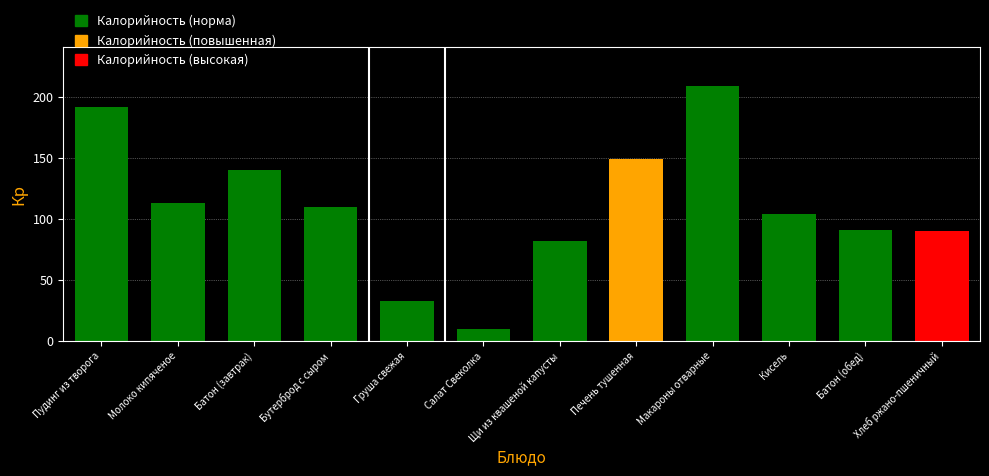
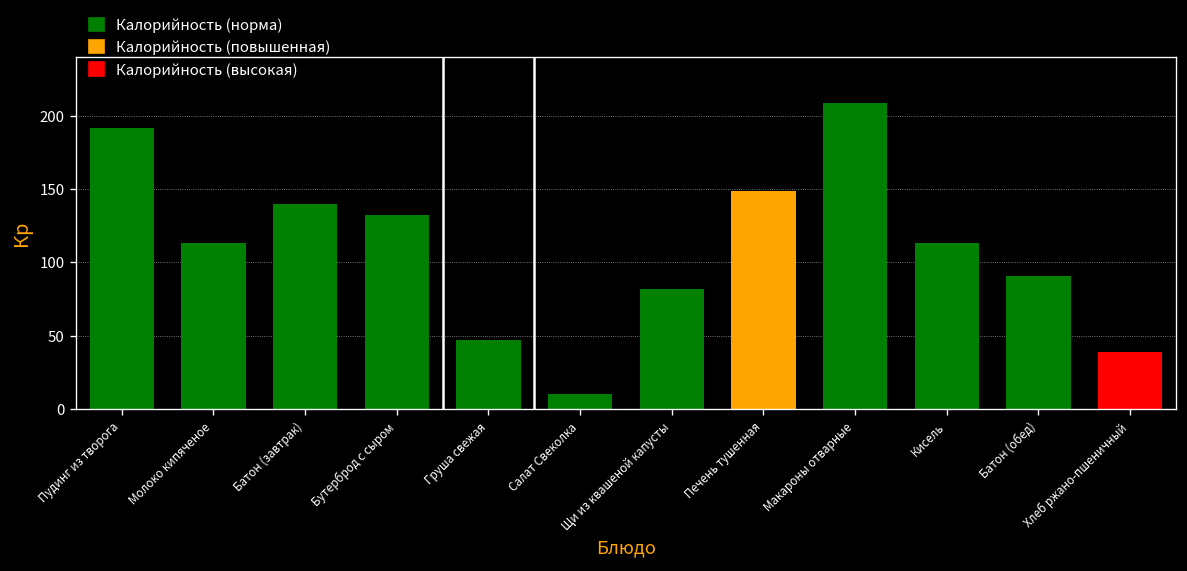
  {
    "Пудинг из творога": 192,
    "Молоко кипяченое": 113,
    "Батон (завтрак)": 140,
-   "Бутерброд с сыром": 110,
-   "Груша свежая": 33,
+   "Бутерброд с сыром": 132,
+   "Груша свежая": 47,
    "Салат Свеколка": 10,
    "Щи из квашеной капусты": 82,
    "Печень тушенная": 149,
    "Макароны отварные": 209,
-   "Кисель": 104,
+   "Кисель": 113,
    "Батон (обед)": 91,
-   "Хлеб ржано-пшеничный": 90
+   "Хлеб ржано-пшеничный": 39
  }
